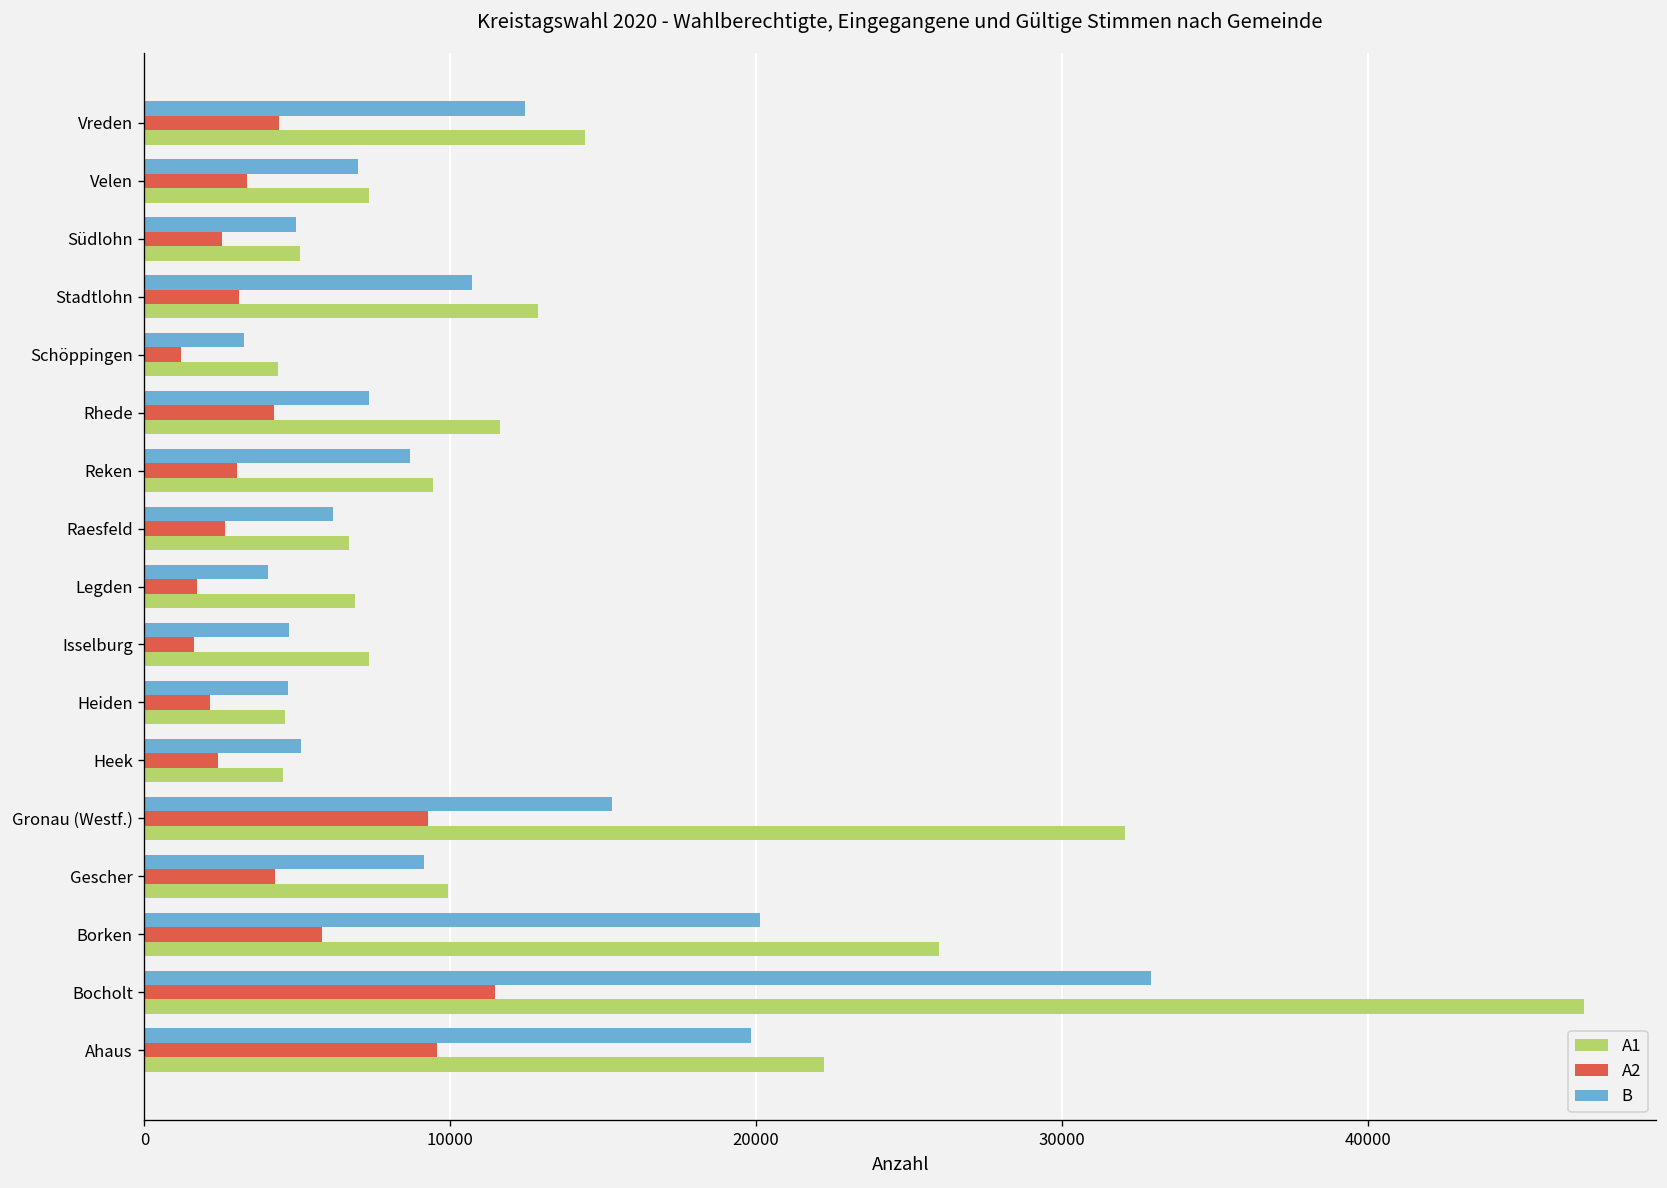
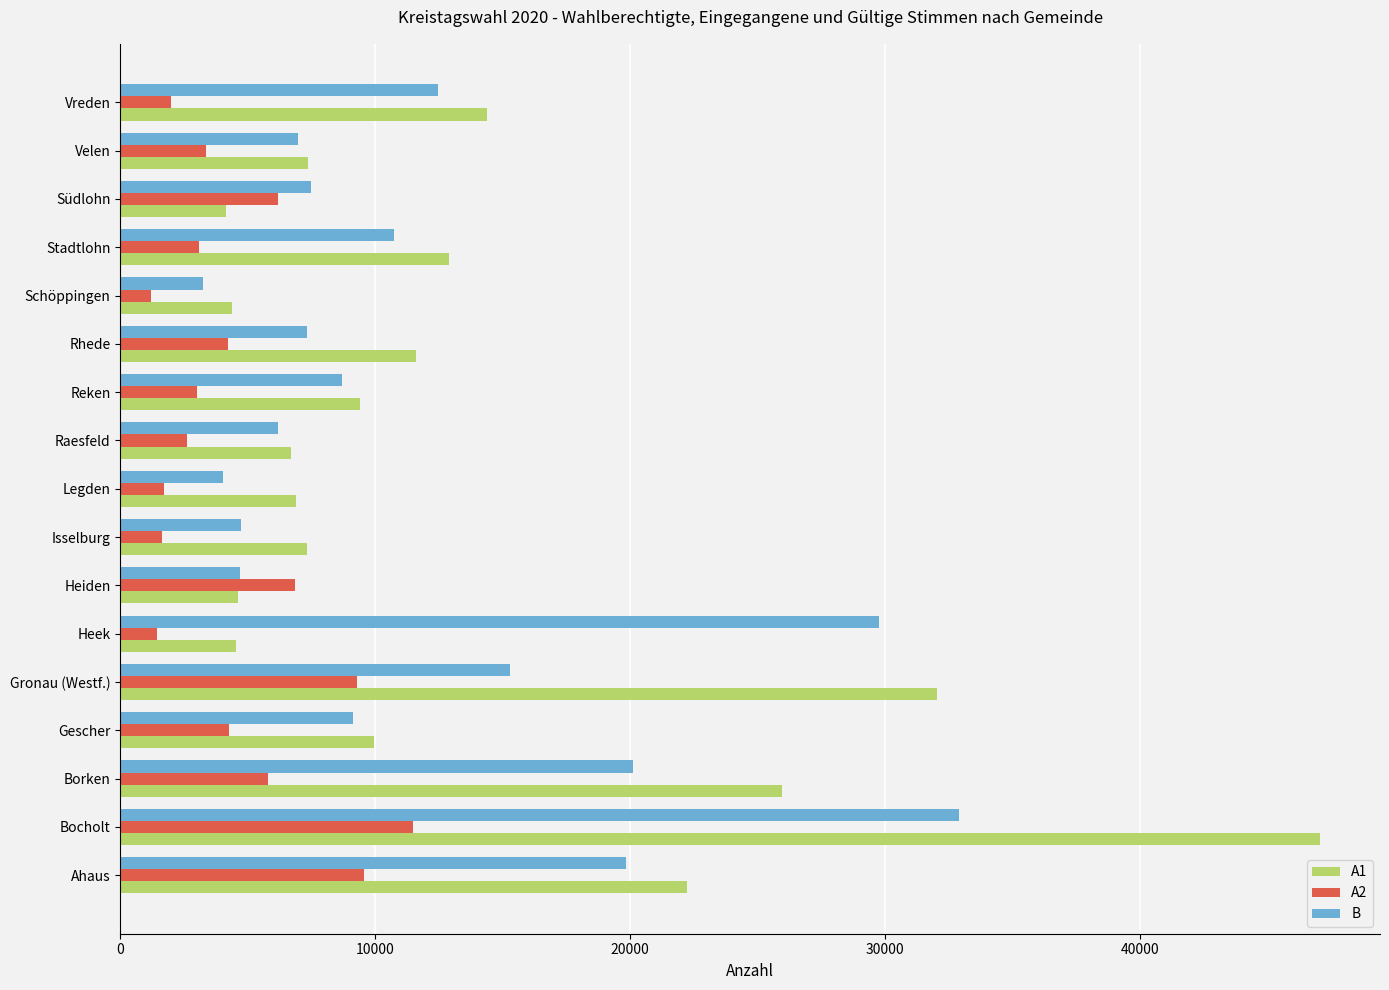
  {
    "A1": {
      "Vreden": 14400,
      "Velen": 7300,
-     "Südlohn": 5100,
+     "Südlohn": 4100,
      "Stadtlohn": 12900,
      "Schöppingen": 4400,
      "Rhede": 11600,
      "Reken": 9400,
      "Raesfeld": 6700,
      "Legden": 6900,
      "Isselburg": 7300,
      "Heiden": 4600,
      "Heek": 4500,
      "Gronau (Westf.)": 32100,
      "Gescher": 9900,
      "Borken": 26000,
      "Bocholt": 47100,
      "Ahaus": 22200
    },
    "A2": {
-     "Vreden": 4400,
+     "Vreden": 2000,
      "Velen": 3400,
-     "Südlohn": 2500,
+     "Südlohn": 6200,
      "Stadtlohn": 3100,
      "Schöppingen": 1200,
      "Rhede": 4200,
      "Reken": 3000,
      "Raesfeld": 2600,
      "Legden": 1700,
      "Isselburg": 1600,
-     "Heiden": 2200,
-     "Heek": 2400,
+     "Heiden": 6900,
+     "Heek": 1500,
      "Gronau (Westf.)": 9300,
      "Gescher": 4300,
      "Borken": 5800,
      "Bocholt": 11500,
      "Ahaus": 9600
    },
    "B": {
      "Vreden": 12400,
      "Velen": 7000,
-     "Südlohn": 5000,
+     "Südlohn": 7500,
      "Stadtlohn": 10700,
      "Schöppingen": 3200,
      "Rhede": 7300,
      "Reken": 8700,
      "Raesfeld": 6200,
      "Legden": 4000,
      "Isselburg": 4700,
      "Heiden": 4700,
-     "Heek": 5100,
+     "Heek": 29800,
      "Gronau (Westf.)": 15300,
      "Gescher": 9100,
      "Borken": 20100,
      "Bocholt": 32900,
      "Ahaus": 19800
    }
  }
